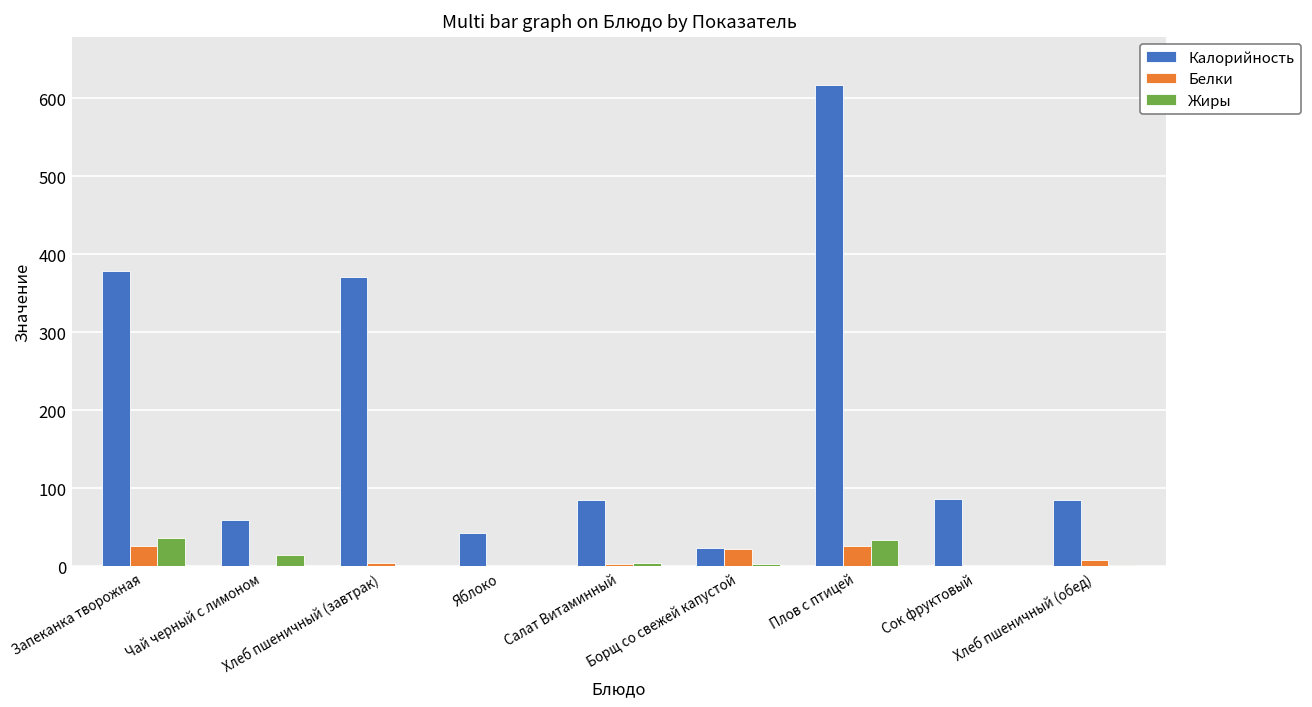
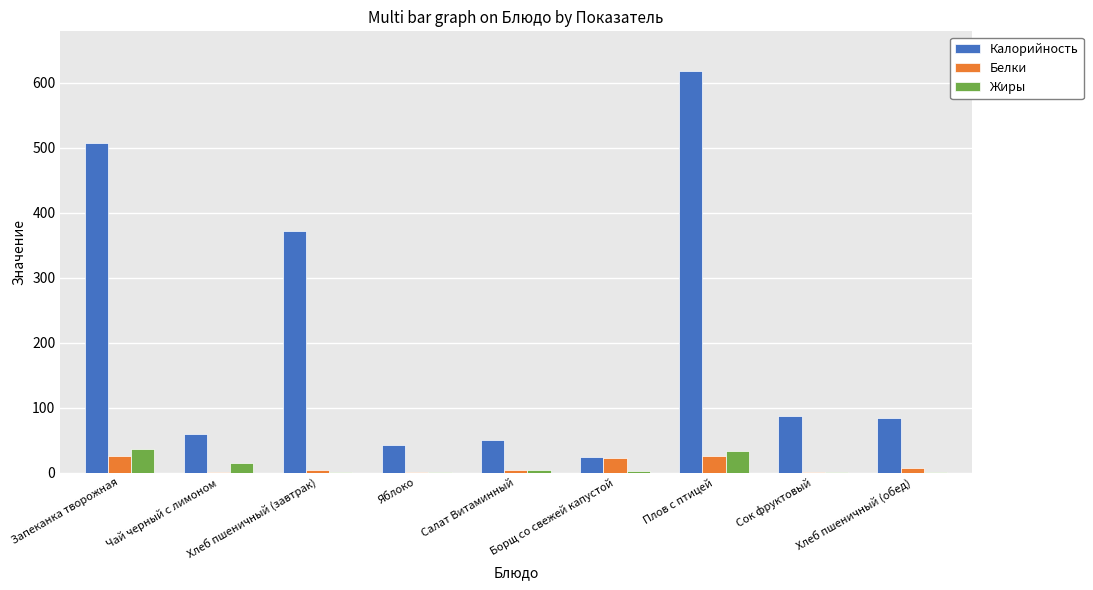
  {
    "Калорийность": {
-     "Запеканка творожная": 380,
+     "Запеканка творожная": 510,
      "Чай черный с лимоном": 60,
      "Хлеб пшеничный (завтрак)": 370,
      "Яблоко": 40,
-     "Салат Витаминный": 90,
+     "Салат Витаминный": 50,
      "Борщ со свежей капустой": 20,
      "Плов с птицей": 620,
      "Сок фруктовый": 90,
      "Хлеб пшеничный (обед)": 80
    },
    "Белки": {
      "Запеканка творожная": 30,
      "Борщ со свежей капустой": 20,
      "Плов с птицей": 30,
      "Хлеб пшеничный (обед)": 10
    },
    "Жиры": {
      "Запеканка творожная": 40,
      "Чай черный с лимоном": 10,
      "Салат Витаминный": 0,
      "Плов с птицей": 30
    }
  }
